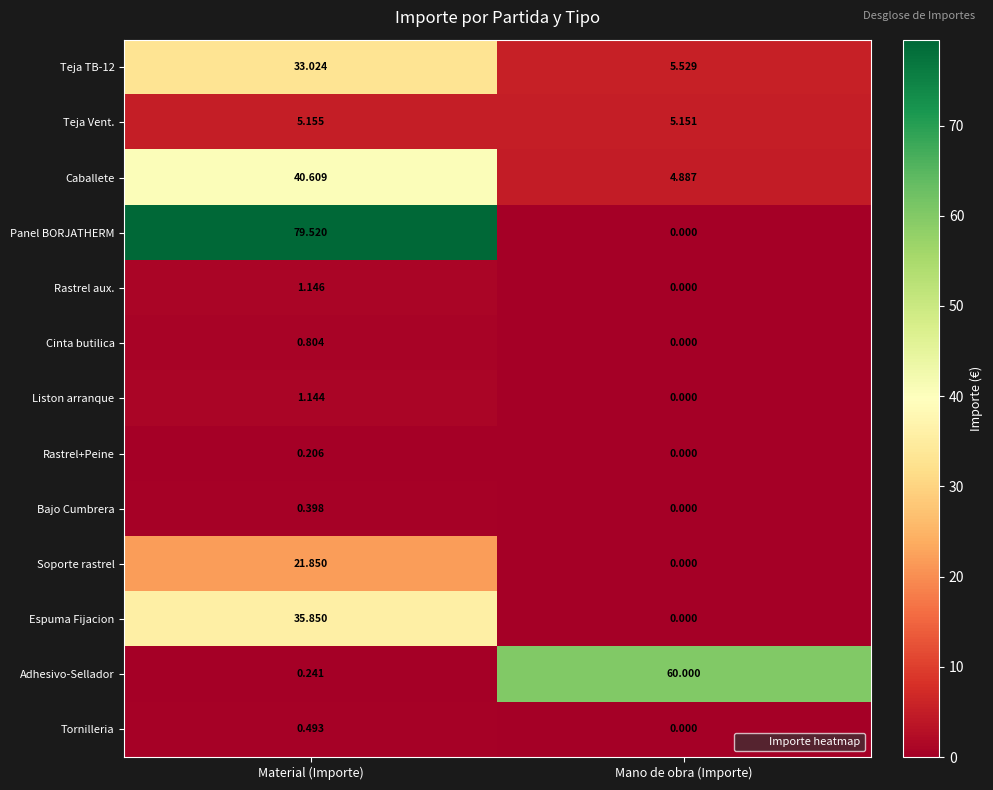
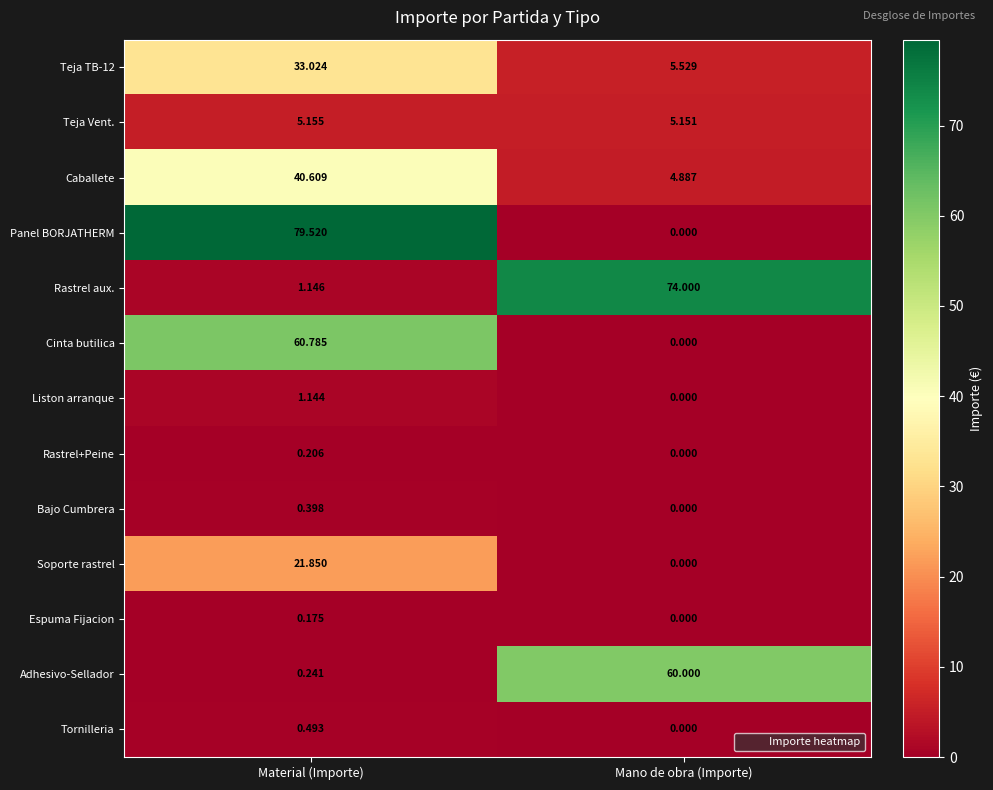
  {
    "Teja TB-12": {
      "Material (Importe)": 33.024,
      "Mano de obra (Importe)": 5.529
    },
    "Teja Vent.": {
      "Material (Importe)": 5.155,
      "Mano de obra (Importe)": 5.151
    },
    "Caballete": {
      "Material (Importe)": 40.609,
      "Mano de obra (Importe)": 4.887
    },
    "Panel BORJATHERM": {
      "Material (Importe)": 79.520,
      "Mano de obra (Importe)": 0.000
    },
    "Rastrel aux.": {
      "Material (Importe)": 1.146,
-     "Mano de obra (Importe)": 0.000
+     "Mano de obra (Importe)": 74.000
    },
    "Cinta butilica": {
-     "Material (Importe)": 0.804,
+     "Material (Importe)": 60.785,
      "Mano de obra (Importe)": 0.000
    },
    "Liston arranque": {
      "Material (Importe)": 1.144,
      "Mano de obra (Importe)": 0.000
    },
    "Rastrel+Peine": {
      "Material (Importe)": 0.206,
      "Mano de obra (Importe)": 0.000
    },
    "Bajo Cumbrera": {
      "Material (Importe)": 0.398,
      "Mano de obra (Importe)": 0.000
    },
    "Soporte rastrel": {
      "Material (Importe)": 21.850,
      "Mano de obra (Importe)": 0.000
    },
    "Espuma Fijacion": {
-     "Material (Importe)": 35.850,
+     "Material (Importe)": 0.175,
      "Mano de obra (Importe)": 0.000
    },
    "Adhesivo-Sellador": {
      "Material (Importe)": 0.241,
      "Mano de obra (Importe)": 60.000
    },
    "Tornilleria": {
      "Material (Importe)": 0.493,
      "Mano de obra (Importe)": 0.000
    }
  }
